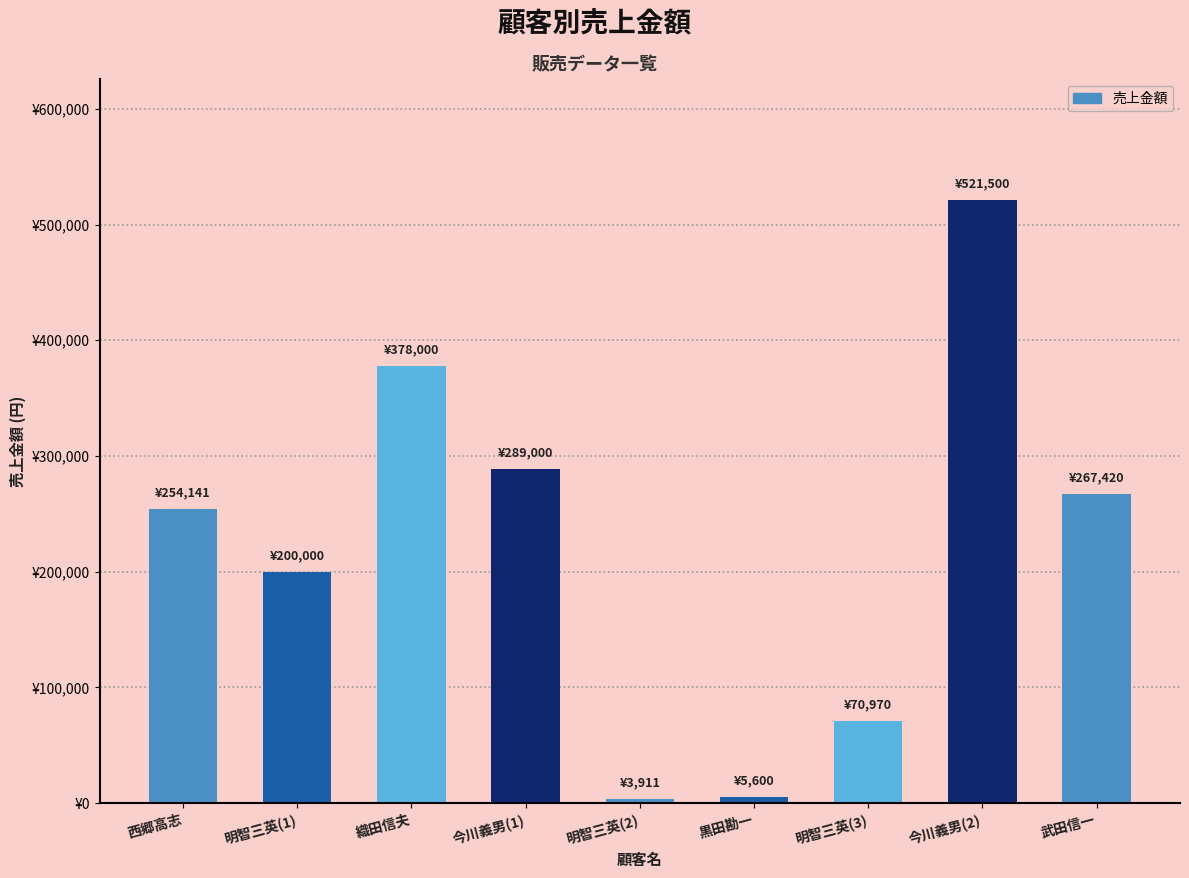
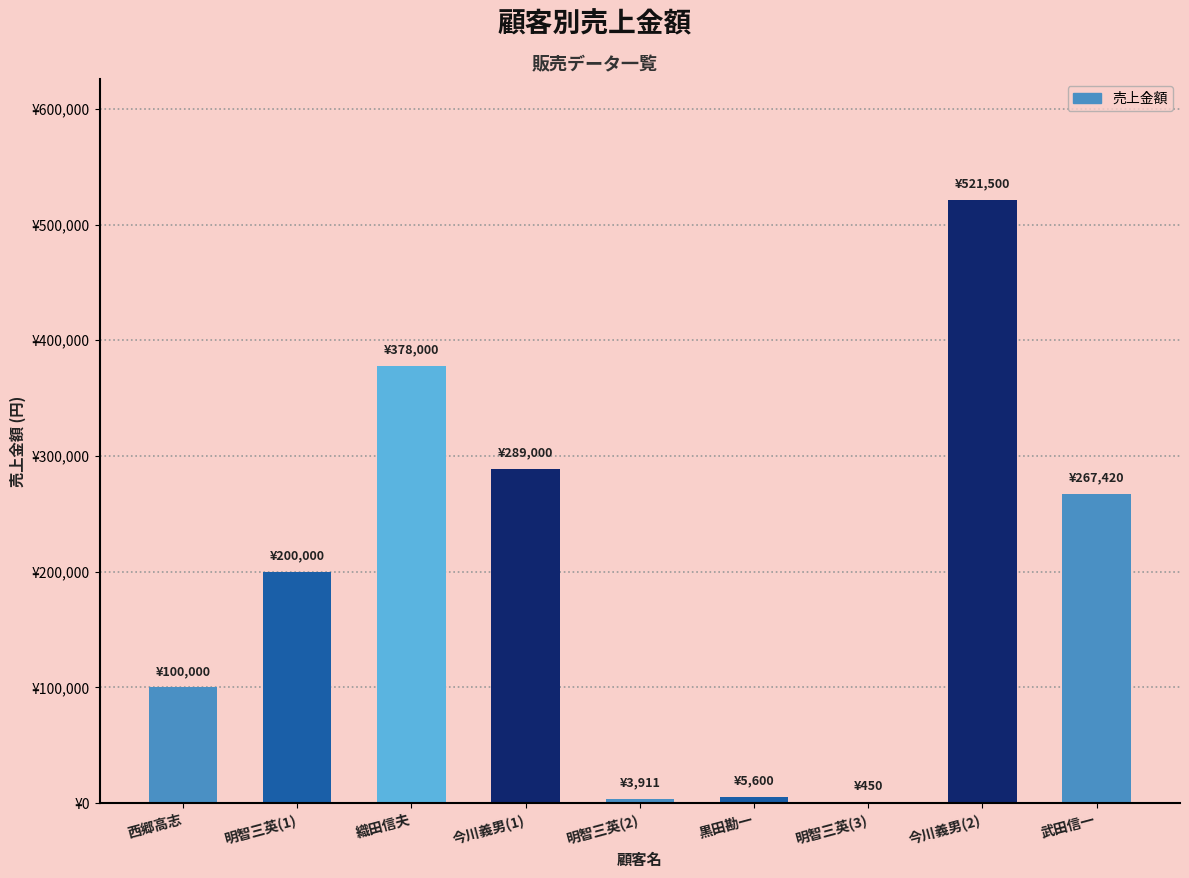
  {
-   "西郷高志": "¥254,141",
+   "西郷高志": "¥100,000",
    "明智三英(1)": "¥200,000",
    "織田信夫": "¥378,000",
    "今川義男(1)": "¥289,000",
    "明智三英(2)": "¥3,911",
    "黒田勘一": "¥5,600",
-   "明智三英(3)": "¥70,970",
+   "明智三英(3)": "¥450",
    "今川義男(2)": "¥521,500",
    "武田信一": "¥267,420"
  }
